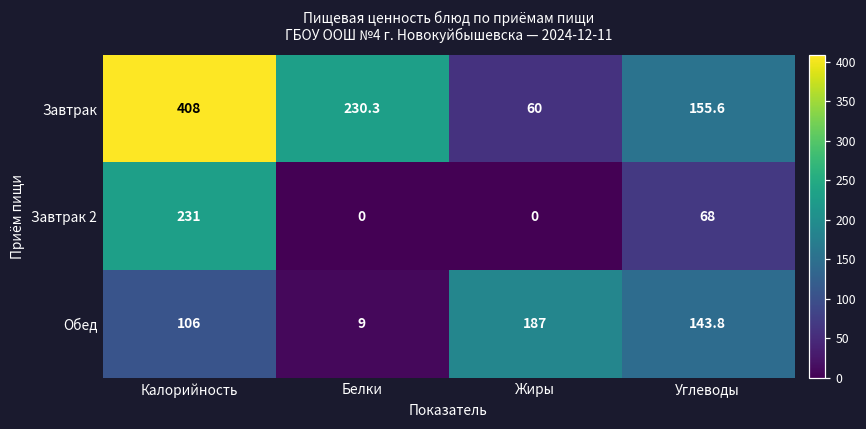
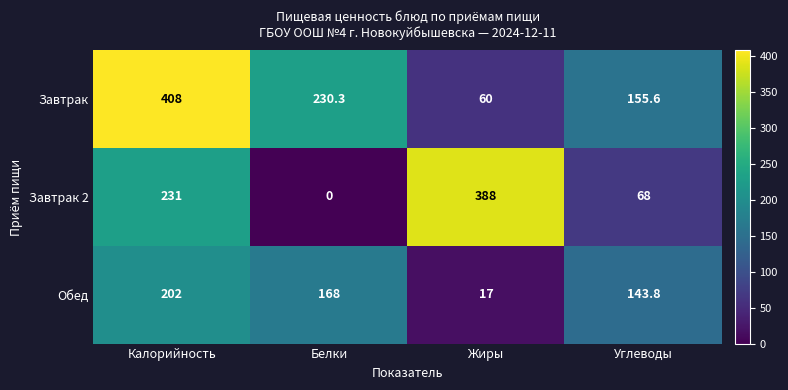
  {
    "Завтрак": {
      "Калорийность": 408,
      "Белки": 230.3,
      "Жиры": 60,
      "Углеводы": 155.6
    },
    "Завтрак 2": {
      "Калорийность": 231,
      "Белки": 0,
-     "Жиры": 0,
+     "Жиры": 388,
      "Углеводы": 68
    },
    "Обед": {
-     "Калорийность": 106,
-     "Белки": 9,
-     "Жиры": 187,
+     "Калорийность": 202,
+     "Белки": 168,
+     "Жиры": 17,
      "Углеводы": 143.8
    }
  }
